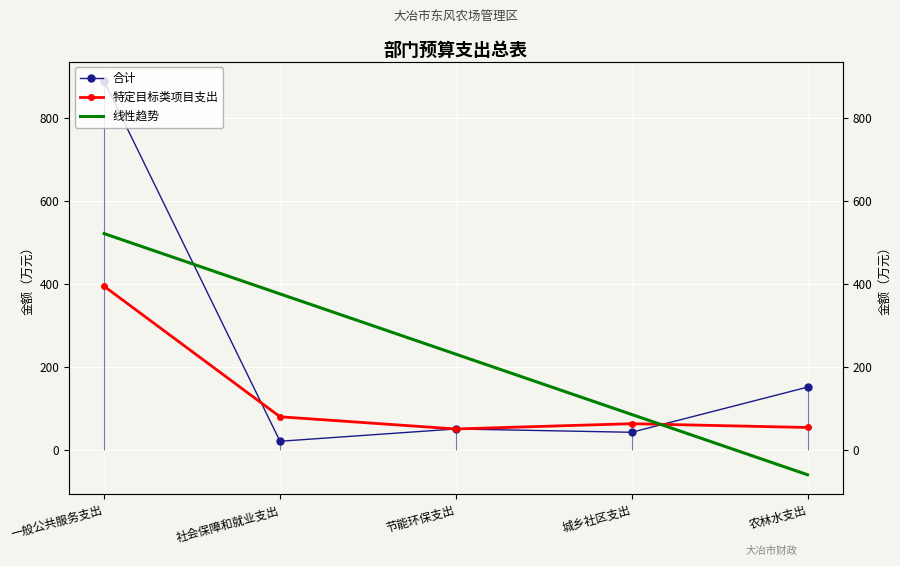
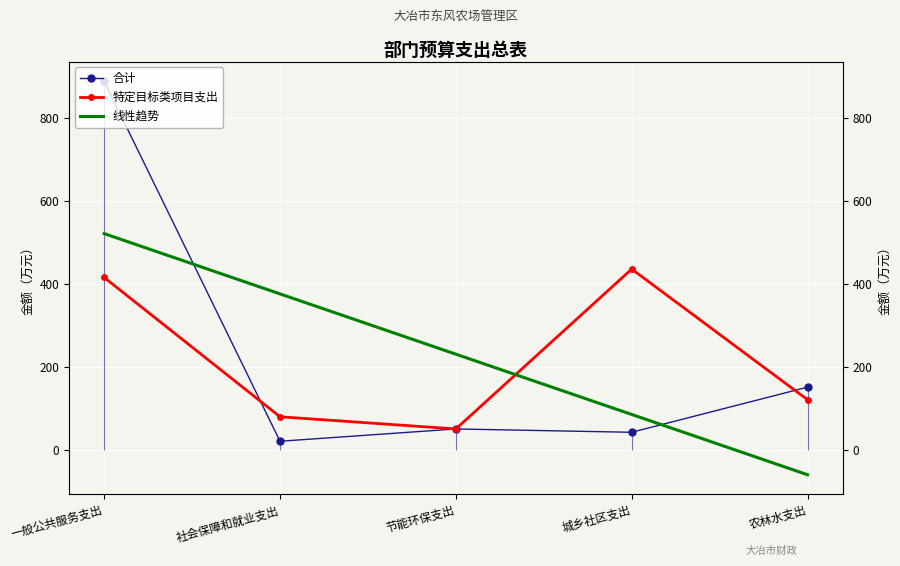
  {
    "合计": {
      "社会保障和就业支出": 20,
      "城乡社区支出": 40,
      "农林水支出": 150
    },
    "特定目标类项目支出": {
-     "一般公共服务支出": 390,
+     "一般公共服务支出": 420,
      "社会保障和就业支出": 80,
-     "城乡社区支出": 60,
-     "农林水支出": 50
+     "城乡社区支出": 440,
+     "农林水支出": 120
    },
    "线性趋势": {
      "一般公共服务支出": 520,
      "社会保障和就业支出": 380,
      "节能环保支出": 230,
      "城乡社区支出": 80,
      "农林水支出": -60
    }
  }
